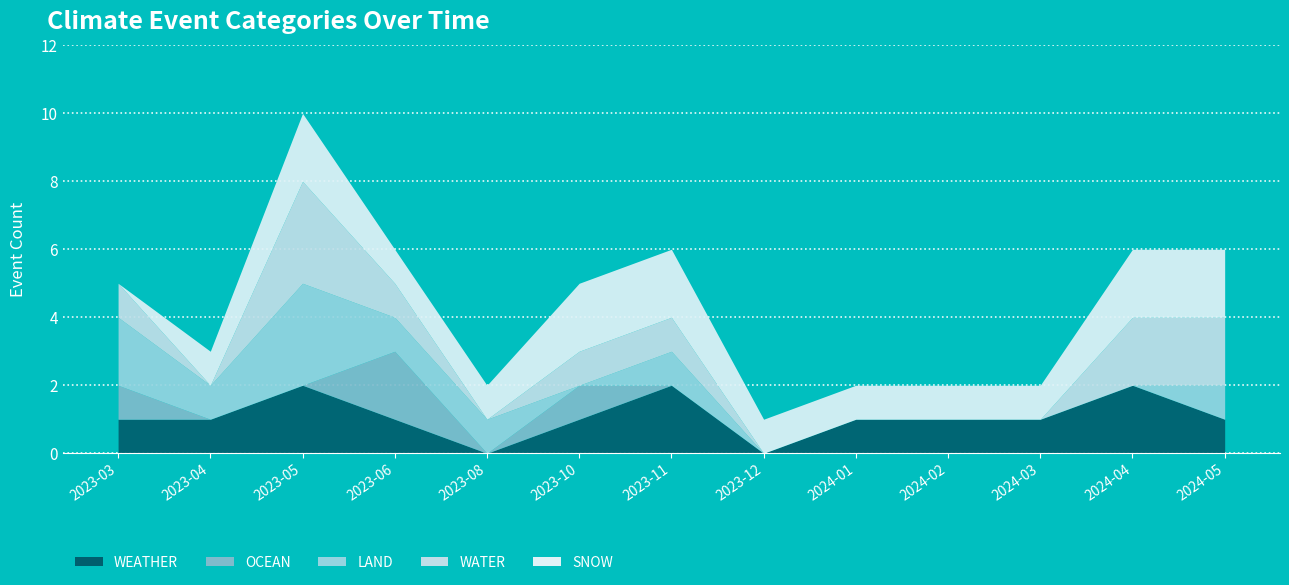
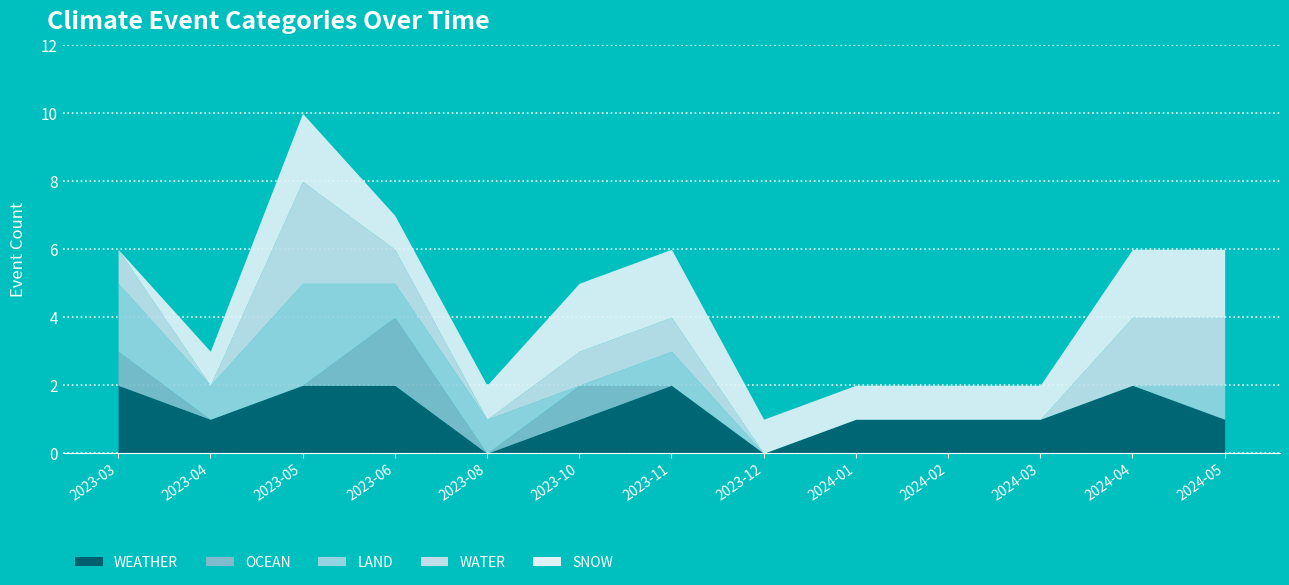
  {
    "WEATHER": {
-     "2023-03": 1,
-     "2023-06": 1,
+     "2023-03": 2,
+     "2023-06": 2,
      "2023-10": 1
    }
  }
